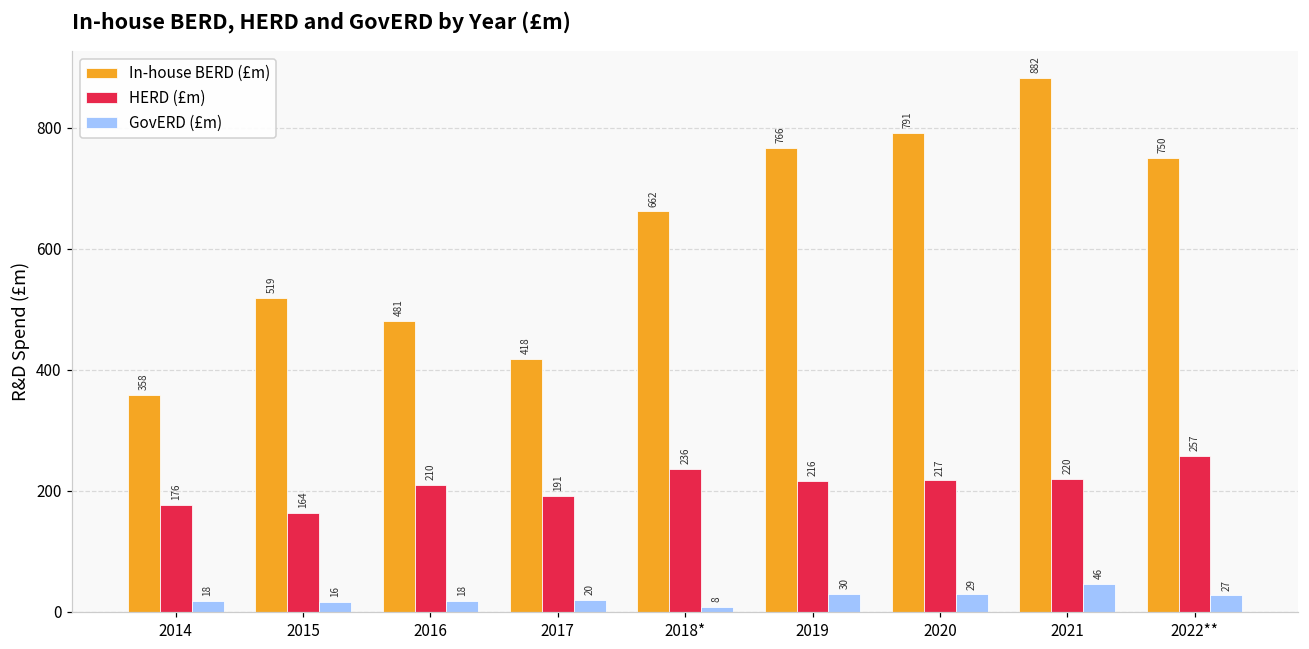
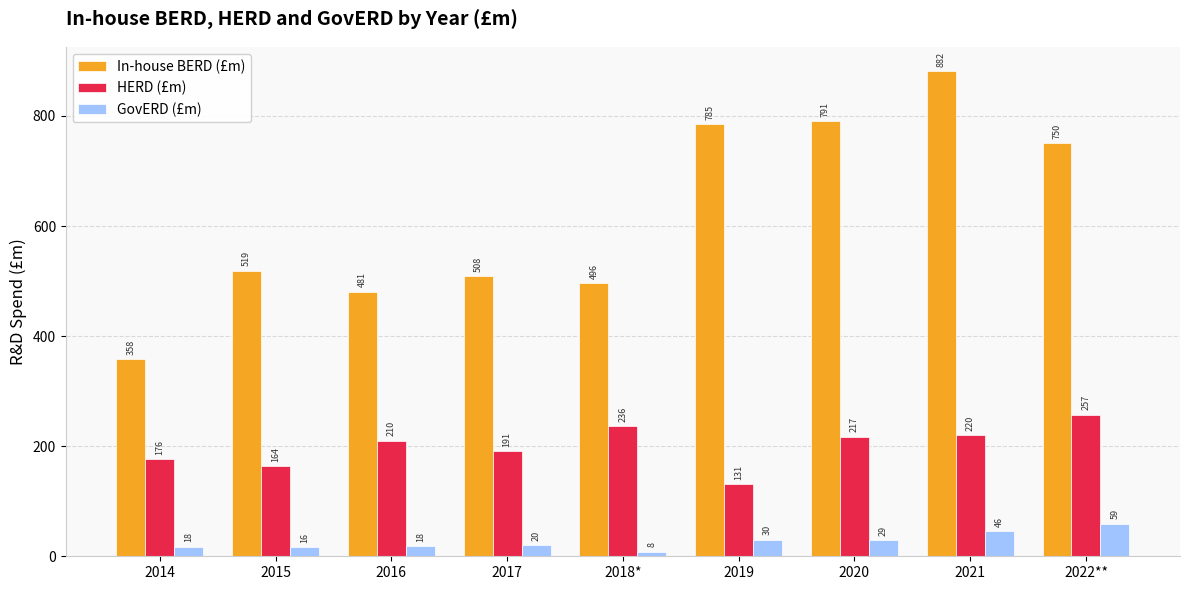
  {
    "In-house BERD (£m)": {
      "2014": 358,
      "2015": 519,
      "2016": 481,
-     "2017": 418,
-     "2018*": 662,
-     "2019": 766,
+     "2017": 508,
+     "2018*": 496,
+     "2019": 785,
      "2020": 791,
      "2021": 882,
      "2022**": 750
    },
    "HERD (£m)": {
      "2014": 176,
      "2015": 164,
      "2016": 210,
      "2017": 191,
      "2018*": 236,
-     "2019": 216,
+     "2019": 131,
      "2020": 217,
      "2021": 220,
      "2022**": 257
    },
    "GovERD (£m)": {
      "2014": 18,
      "2015": 16,
      "2016": 18,
      "2017": 20,
      "2018*": 8,
      "2019": 30,
      "2020": 29,
      "2021": 46,
-     "2022**": 27
+     "2022**": 59
    }
  }
